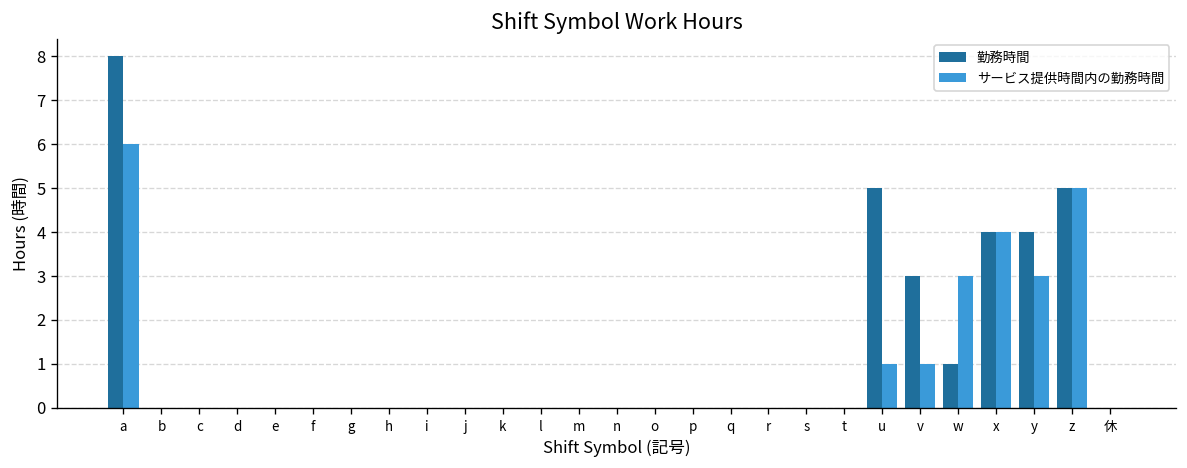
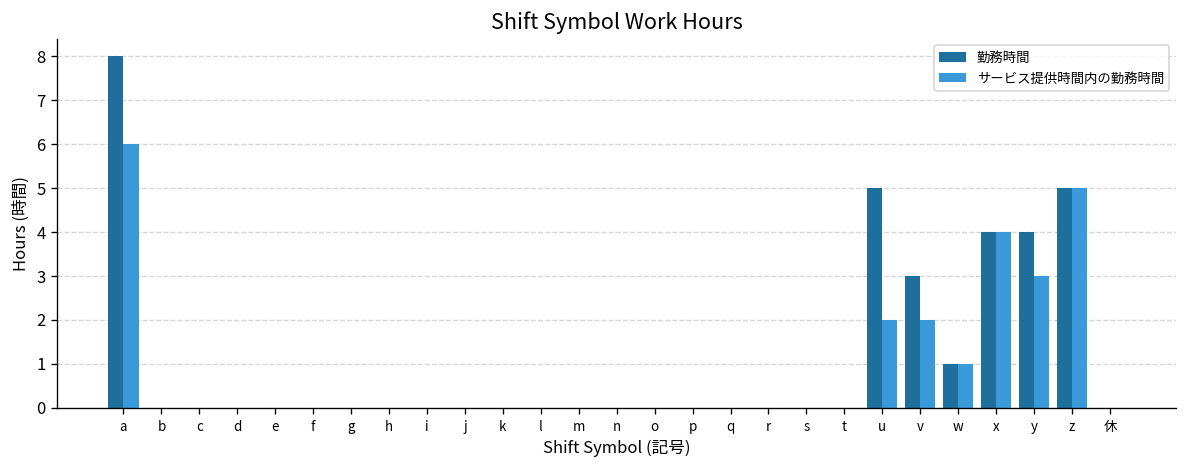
  {
    "勤務時間": {
      "a": 8,
      "b": 0,
      "c": 0,
      "d": 0,
      "e": 0,
      "f": 0,
      "g": 0,
      "h": 0,
      "i": 0,
      "j": 0,
      "k": 0,
      "l": 0,
      "m": 0,
      "n": 0,
      "o": 0,
      "p": 0,
      "q": 0,
      "r": 0,
      "s": 0,
      "t": 0,
      "u": 5,
      "v": 3,
      "w": 1,
      "x": 4,
      "y": 4,
      "z": 5,
      "休": 0
    },
    "サービス提供時間内の勤務時間": {
      "a": 6,
      "b": 0,
      "c": 0,
      "d": 0,
      "e": 0,
      "f": 0,
      "g": 0,
      "h": 0,
      "i": 0,
      "j": 0,
      "k": 0,
      "l": 0,
      "m": 0,
      "n": 0,
      "o": 0,
      "p": 0,
      "q": 0,
      "r": 0,
      "s": 0,
      "t": 0,
-     "u": 1,
-     "v": 1,
-     "w": 3,
+     "u": 2,
+     "v": 2,
+     "w": 1,
      "x": 4,
      "y": 3,
      "z": 5,
      "休": 0
    }
  }
